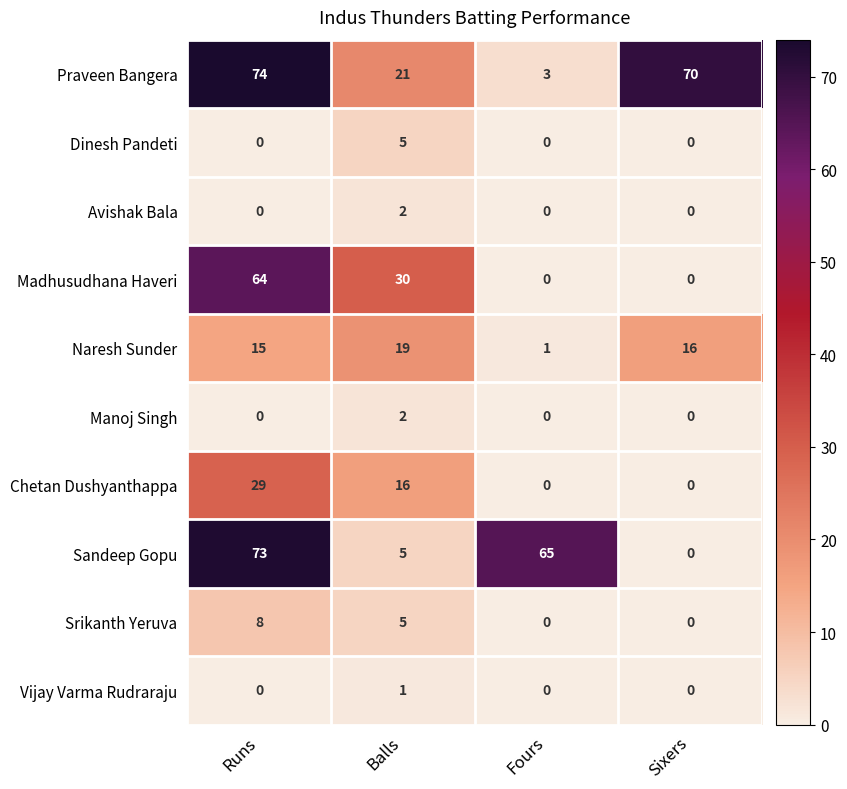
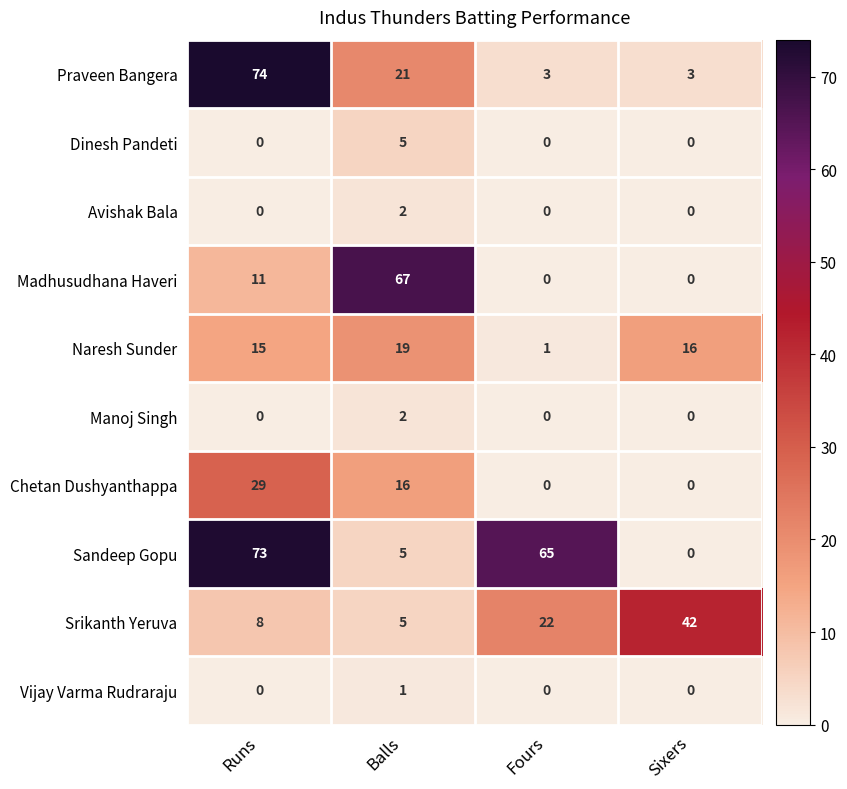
  {
    "Praveen Bangera": {
      "Runs": 74,
      "Balls": 21,
      "Fours": 3,
-     "Sixers": 70
+     "Sixers": 3
    },
    "Dinesh Pandeti": {
      "Runs": 0,
      "Balls": 5,
      "Fours": 0,
      "Sixers": 0
    },
    "Avishak Bala": {
      "Runs": 0,
      "Balls": 2,
      "Fours": 0,
      "Sixers": 0
    },
    "Madhusudhana Haveri": {
-     "Runs": 64,
-     "Balls": 30,
+     "Runs": 11,
+     "Balls": 67,
      "Fours": 0,
      "Sixers": 0
    },
    "Naresh Sunder": {
      "Runs": 15,
      "Balls": 19,
      "Fours": 1,
      "Sixers": 16
    },
    "Manoj Singh": {
      "Runs": 0,
      "Balls": 2,
      "Fours": 0,
      "Sixers": 0
    },
    "Chetan Dushyanthappa": {
      "Runs": 29,
      "Balls": 16,
      "Fours": 0,
      "Sixers": 0
    },
    "Sandeep Gopu": {
      "Runs": 73,
      "Balls": 5,
      "Fours": 65,
      "Sixers": 0
    },
    "Srikanth Yeruva": {
      "Runs": 8,
      "Balls": 5,
-     "Fours": 0,
-     "Sixers": 0
+     "Fours": 22,
+     "Sixers": 42
    },
    "Vijay Varma Rudraraju": {
      "Runs": 0,
      "Balls": 1,
      "Fours": 0,
      "Sixers": 0
    }
  }
